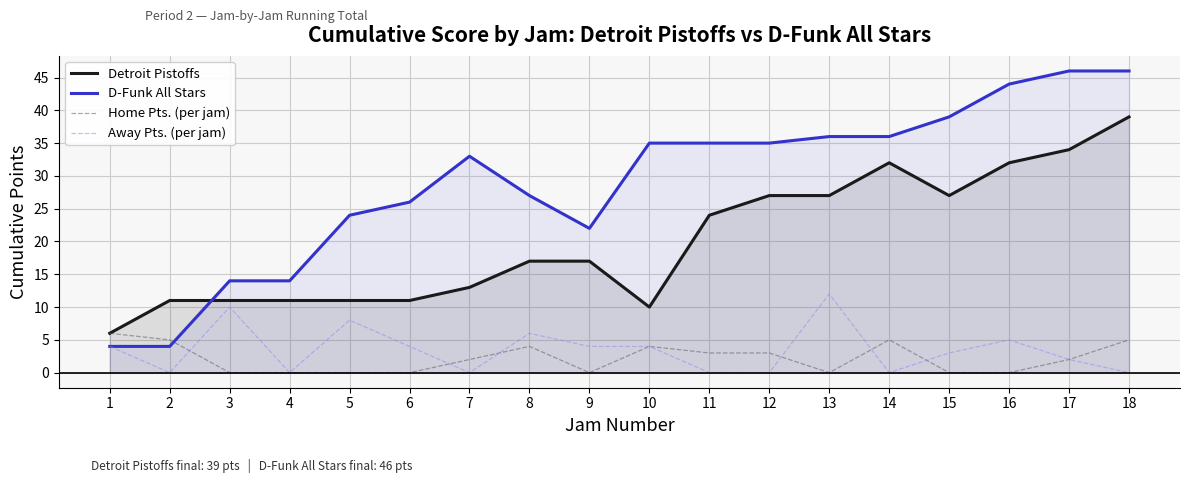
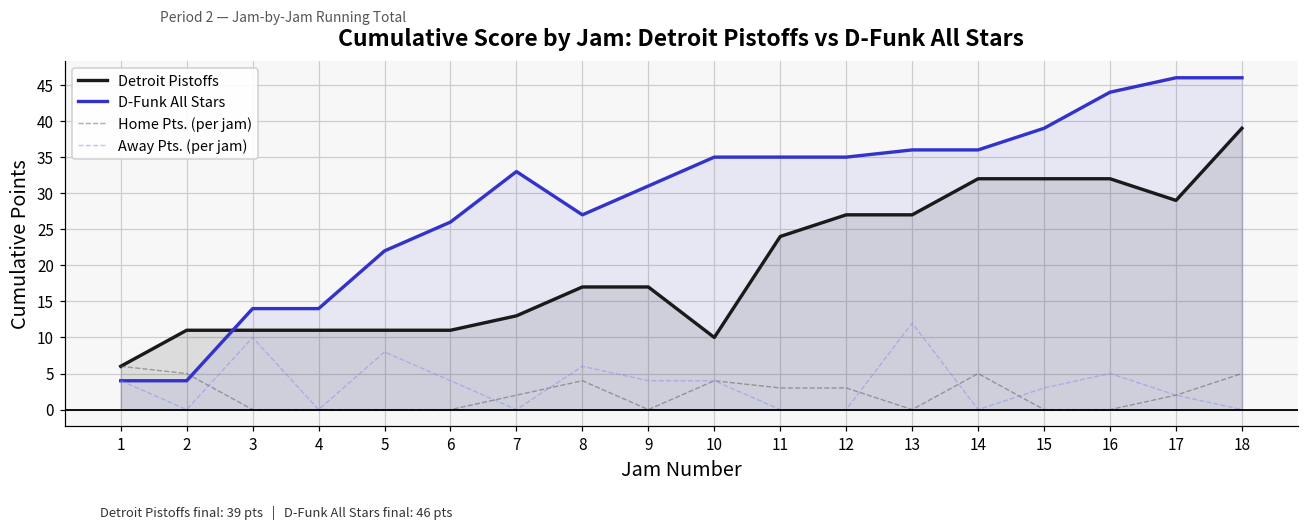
  {
    "Detroit Pistoffs": {
      "2": 11,
      "3": 11,
      "4": 11,
      "5": 11,
      "6": 11,
      "7": 13,
      "8": 17,
      "9": 17,
      "10": 10,
      "11": 24,
      "12": 27,
      "13": 27,
      "14": 32,
-     "15": 27,
+     "15": 32,
      "16": 32,
-     "17": 34,
+     "17": 29,
      "18": 39
    },
    "D-Funk All Stars": {
      "2": 4,
      "3": 14,
      "4": 14,
-     "5": 24,
+     "5": 22,
      "6": 26,
      "7": 33,
      "8": 27,
-     "9": 22,
+     "9": 31,
      "10": 35,
      "11": 35,
      "12": 35,
      "13": 36,
      "14": 36,
      "15": 39,
      "16": 44,
      "17": 46,
      "18": 46
    },
    "Home Pts. (per jam)": {
      "2": 5,
      "3": 0,
      "5": 0,
      "6": 0,
      "7": 2,
      "8": 4,
      "9": 0,
      "11": 3,
      "12": 3,
      "13": 0,
      "14": 5,
      "15": 0,
      "16": 0,
      "18": 5
    },
    "Away Pts. (per jam)": {
      "2": 0,
      "3": 10,
      "5": 8,
      "6": 4,
      "7": 0,
      "8": 6,
      "9": 4,
      "11": 0,
      "12": 0,
      "13": 12,
      "14": 0,
      "15": 3,
      "16": 5,
      "18": 0
    }
  }
